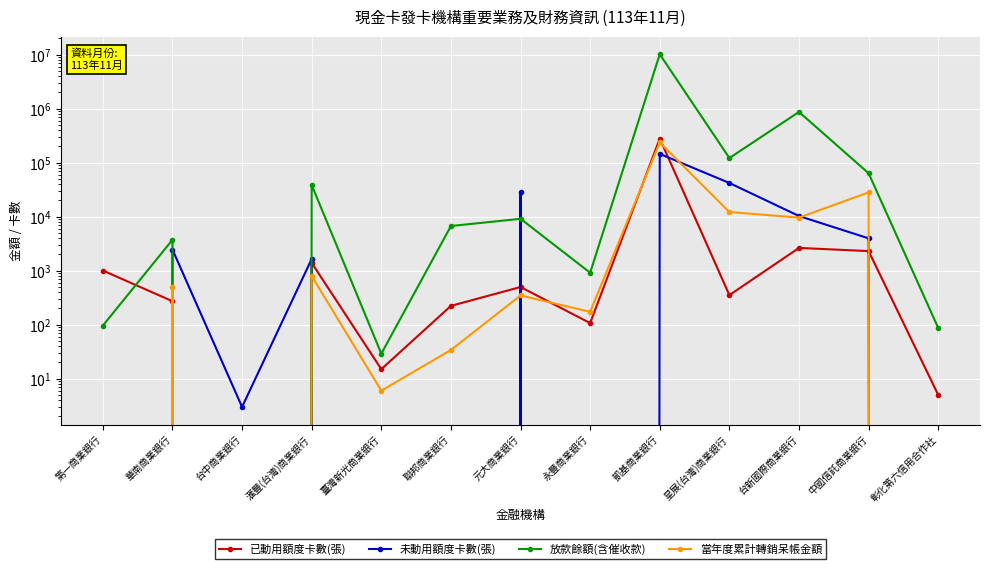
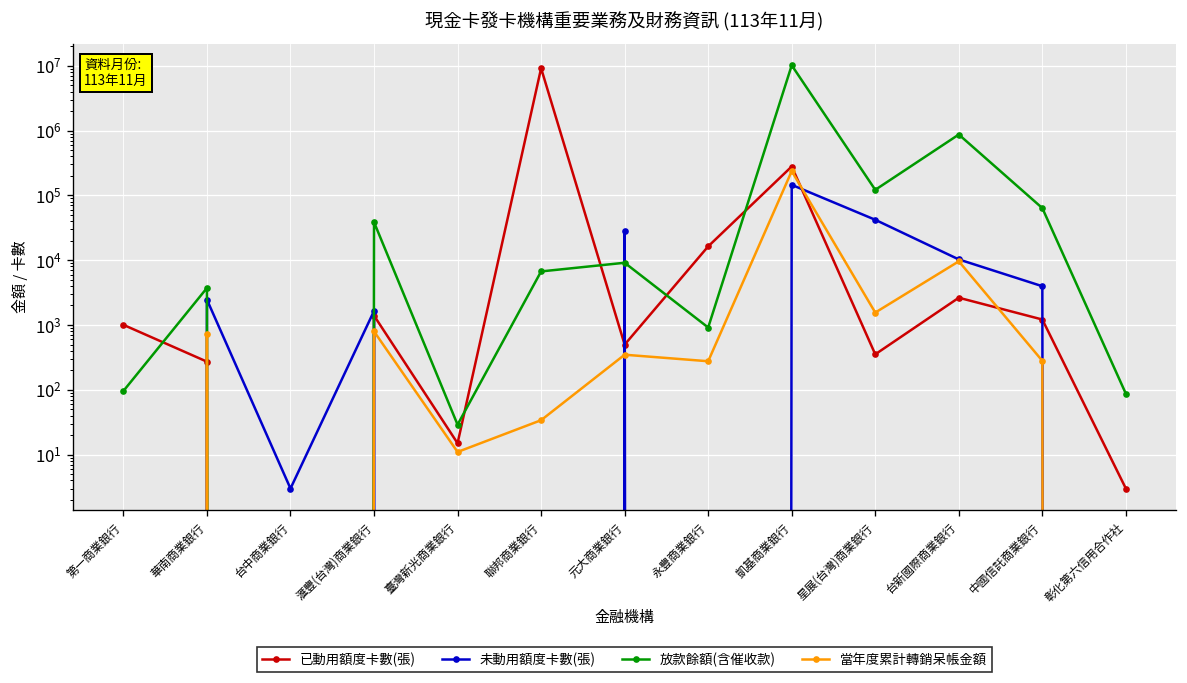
  {
    "已動用額度卡數(張)": {
      "第一商業銀行": 1000,
      "華南商業銀行": 300,
      "滙豐(台灣)商業銀行": 1400,
      "臺灣新光商業銀行": 15,
-     "聯邦商業銀行": 220,
+     "聯邦商業銀行": 9000000,
      "元大商業銀行": 500,
-     "永豐商業銀行": 110,
+     "永豐商業銀行": 16000,
      "凱基商業銀行": 300000,
      "星展(台灣)商業銀行": 400,
      "台新國際商業銀行": 3000,
-     "中國信託商業銀行": 2300,
-     "彰化第六信用合作社": 5
+     "中國信託商業銀行": 1200,
+     "彰化第六信用合作社": 3
    },
    "未動用額度卡數(張)": {
      "華南商業銀行": 2000,
      "台中商業銀行": 3,
      "滙豐(台灣)商業銀行": 1600,
      "元大商業銀行": 30000,
      "凱基商業銀行": 150000,
      "星展(台灣)商業銀行": 40000,
      "中國信託商業銀行": 4000
    },
    "放款餘額(含催收款)": {
      "第一商業銀行": 100,
      "華南商業銀行": 4000,
      "滙豐(台灣)商業銀行": 40000,
      "臺灣新光商業銀行": 30,
      "聯邦商業銀行": 7000,
      "元大商業銀行": 9000,
      "永豐商業銀行": 900,
      "凱基商業銀行": 10000000,
      "星展(台灣)商業銀行": 120000,
      "台新國際商業銀行": 900000,
      "中國信託商業銀行": 60000,
      "彰化第六信用合作社": 90
    },
    "當年度累計轉銷呆帳金額": {
-     "華南商業銀行": 500,
+     "華南商業銀行": 700,
      "滙豐(台灣)商業銀行": 800,
-     "臺灣新光商業銀行": 6,
+     "臺灣新光商業銀行": 11,
      "聯邦商業銀行": 30,
      "元大商業銀行": 300,
-     "永豐商業銀行": 170,
+     "永豐商業銀行": 300,
      "凱基商業銀行": 200000,
-     "星展(台灣)商業銀行": 12000,
-     "中國信託商業銀行": 30000
+     "星展(台灣)商業銀行": 1600,
+     "中國信託商業銀行": 300
    }
  }
